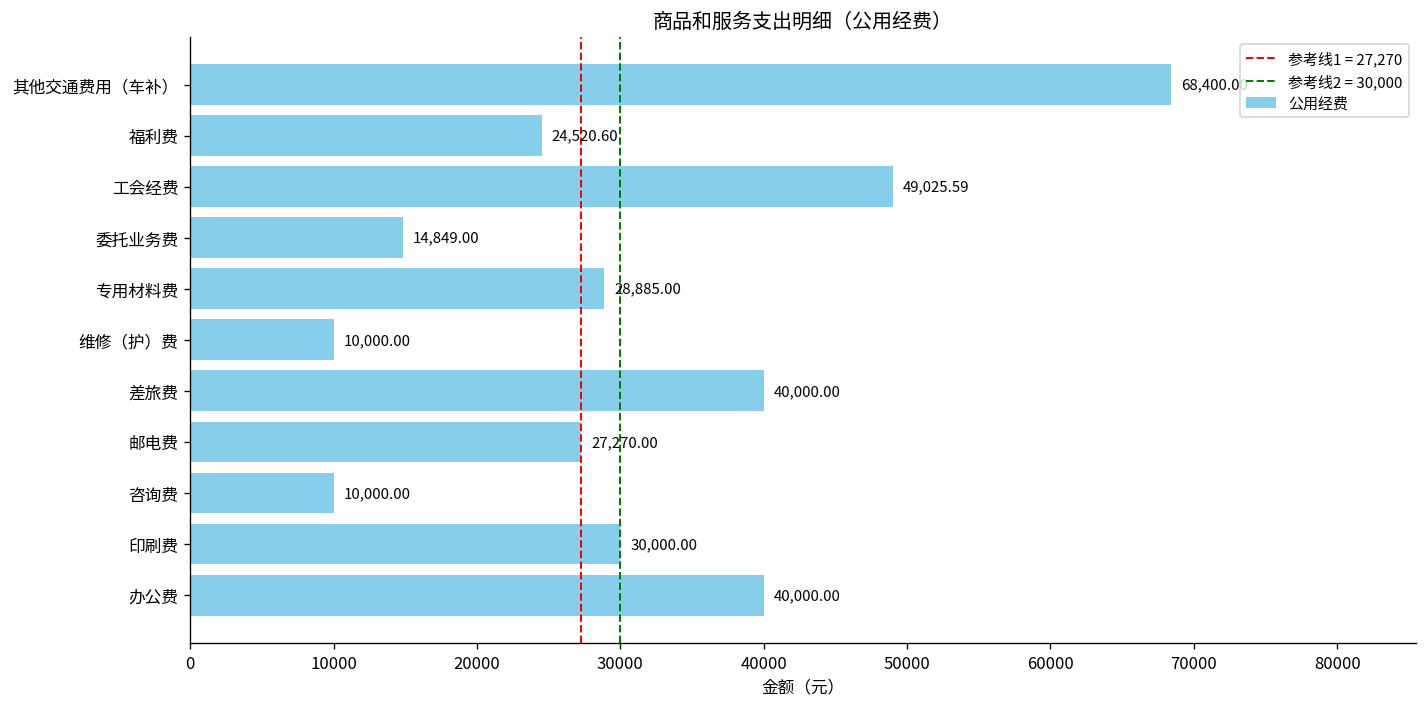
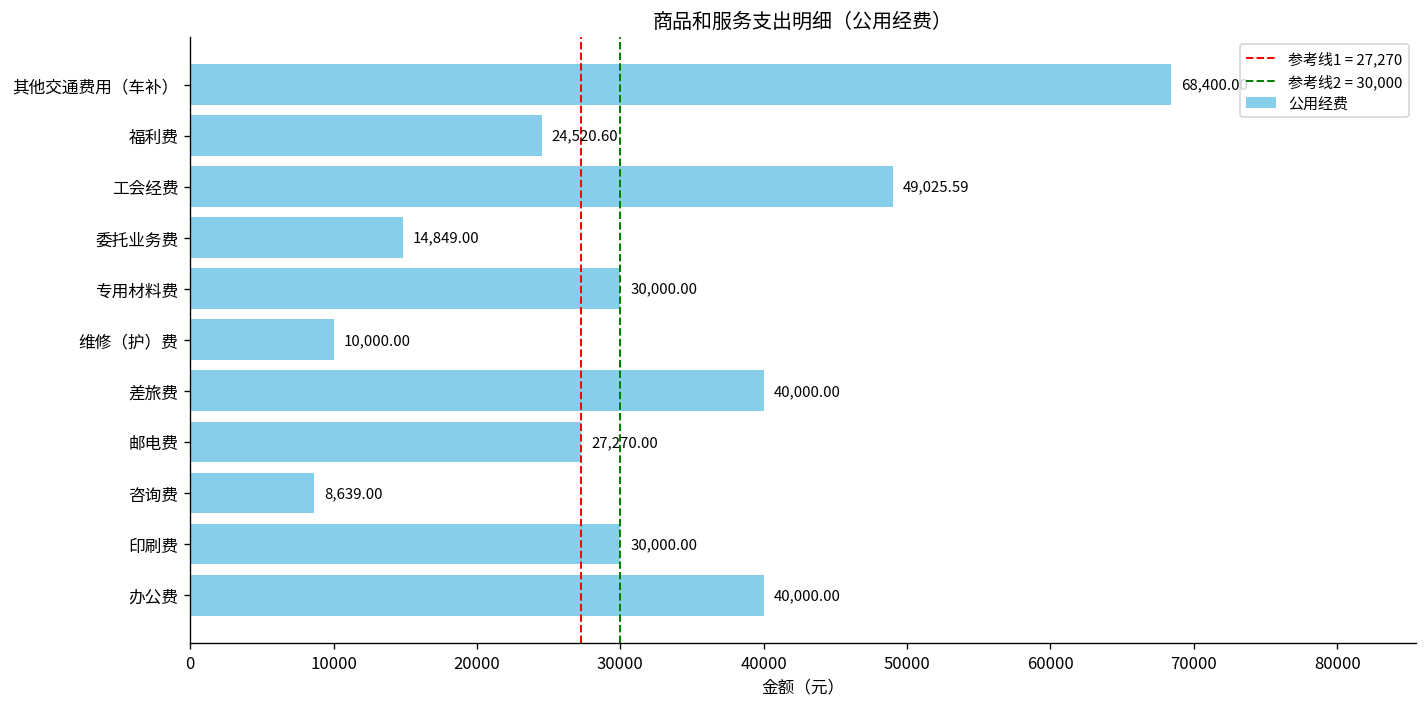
  {
    "福利费": "24,520.60",
    "工会经费": "49,025.59",
    "委托业务费": "14,849.00",
-   "专用材料费": "28,885.00",
+   "专用材料费": "30,000.00",
    "维修（护）费": "10,000.00",
    "差旅费": "40,000.00",
    "邮电费": "27,270.00",
-   "咨询费": "10,000.00",
+   "咨询费": "8,639.00",
    "印刷费": "30,000.00",
    "办公费": "40,000.00"
  }
